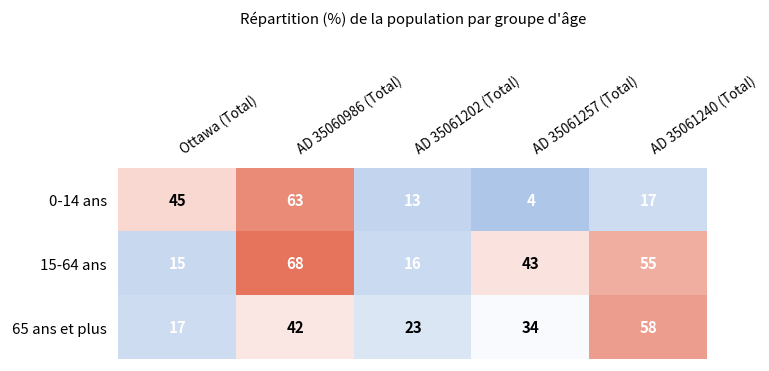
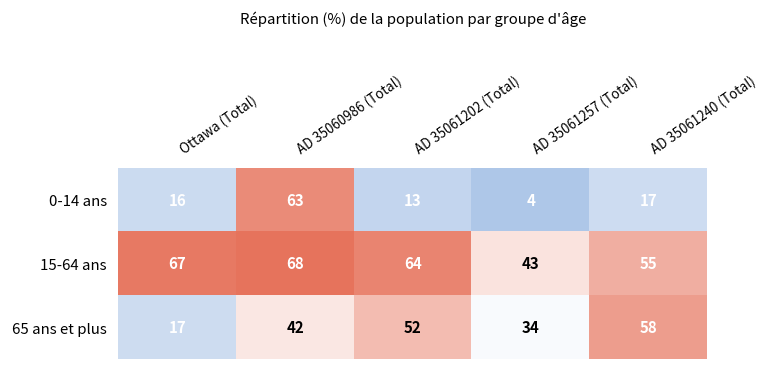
  {
    "0-14 ans": {
-     "Ottawa (Total)": 45,
+     "Ottawa (Total)": 16,
      "AD 35060986 (Total)": 63,
      "AD 35061202 (Total)": 13,
      "AD 35061257 (Total)": 4,
      "AD 35061240 (Total)": 17
    },
    "15-64 ans": {
-     "Ottawa (Total)": 15,
+     "Ottawa (Total)": 67,
      "AD 35060986 (Total)": 68,
-     "AD 35061202 (Total)": 16,
+     "AD 35061202 (Total)": 64,
      "AD 35061257 (Total)": 43,
      "AD 35061240 (Total)": 55
    },
    "65 ans et plus": {
      "Ottawa (Total)": 17,
      "AD 35060986 (Total)": 42,
-     "AD 35061202 (Total)": 23,
+     "AD 35061202 (Total)": 52,
      "AD 35061257 (Total)": 34,
      "AD 35061240 (Total)": 58
    }
  }
